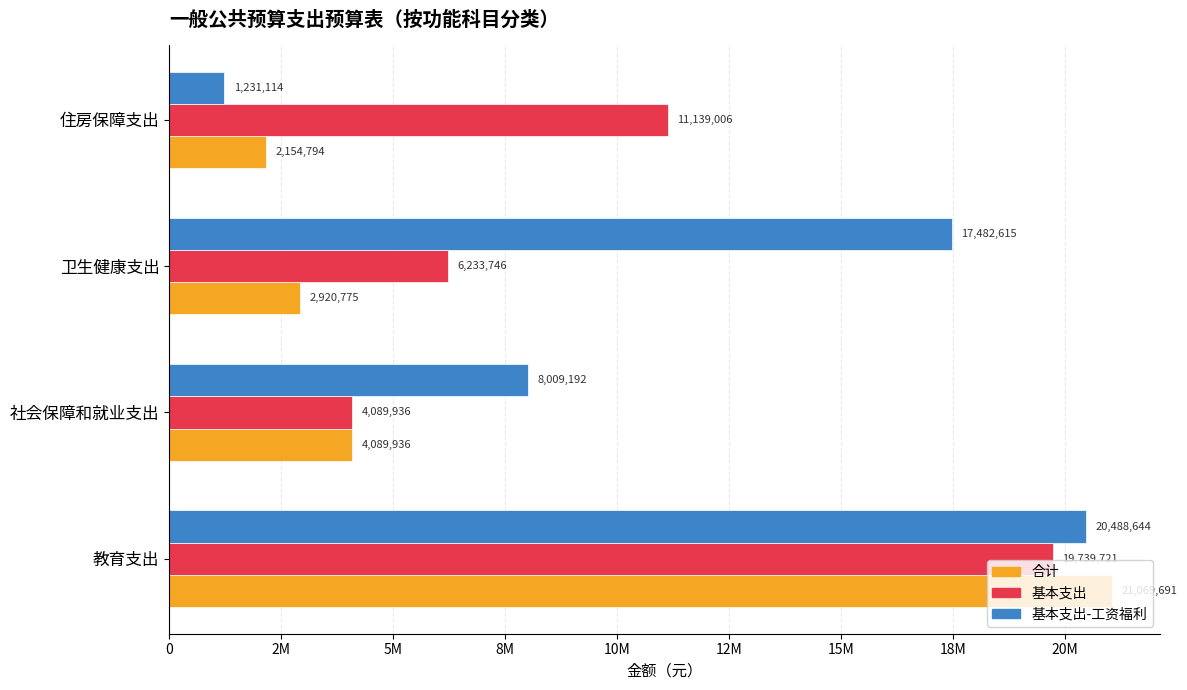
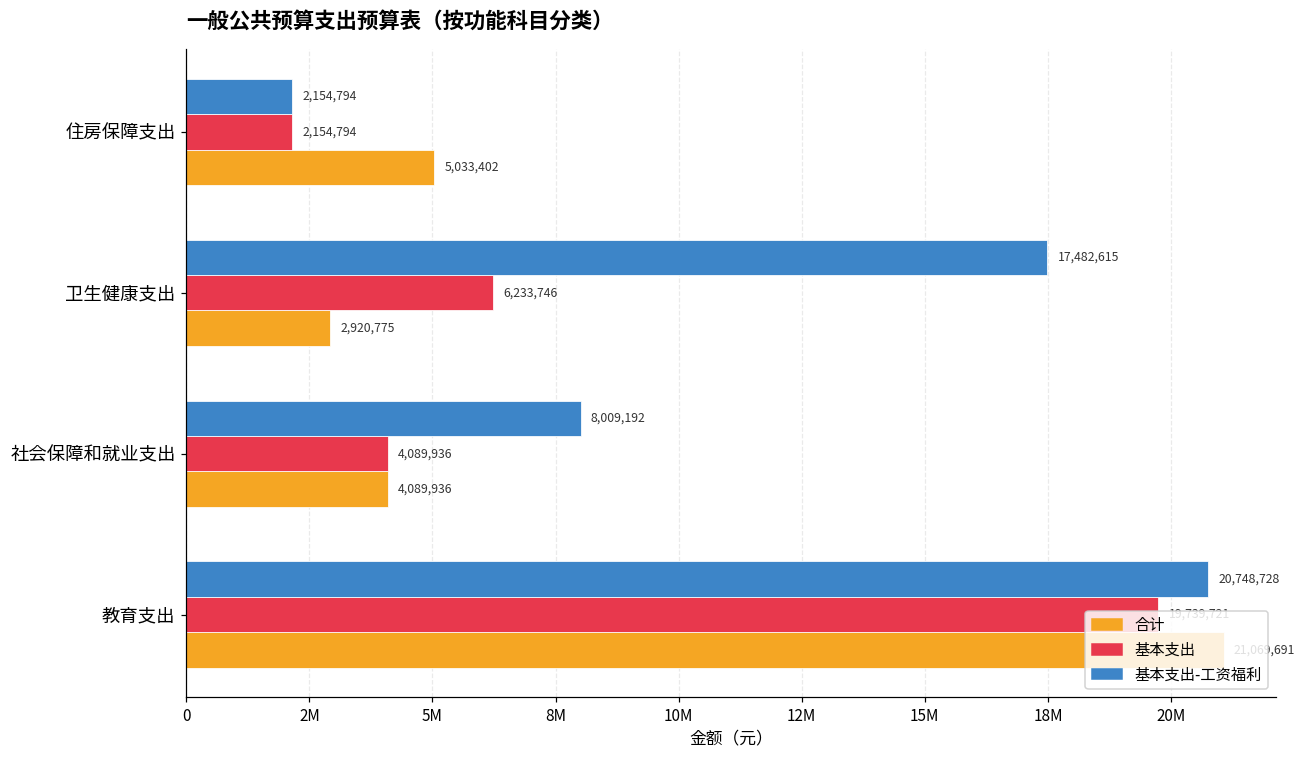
  {
    "合计": {
-     "住房保障支出": "2,154,794",
+     "住房保障支出": "5,033,402",
      "卫生健康支出": "2,920,775",
      "社会保障和就业支出": "4,089,936"
    },
    "基本支出": {
-     "住房保障支出": "11,139,006",
+     "住房保障支出": "2,154,794",
      "卫生健康支出": "6,233,746",
      "社会保障和就业支出": "4,089,936"
    },
    "基本支出-工资福利": {
-     "住房保障支出": "1,231,114",
+     "住房保障支出": "2,154,794",
      "卫生健康支出": "17,482,615",
      "社会保障和就业支出": "8,009,192",
-     "教育支出": "20,488,644"
+     "教育支出": "20,748,728"
    }
  }
